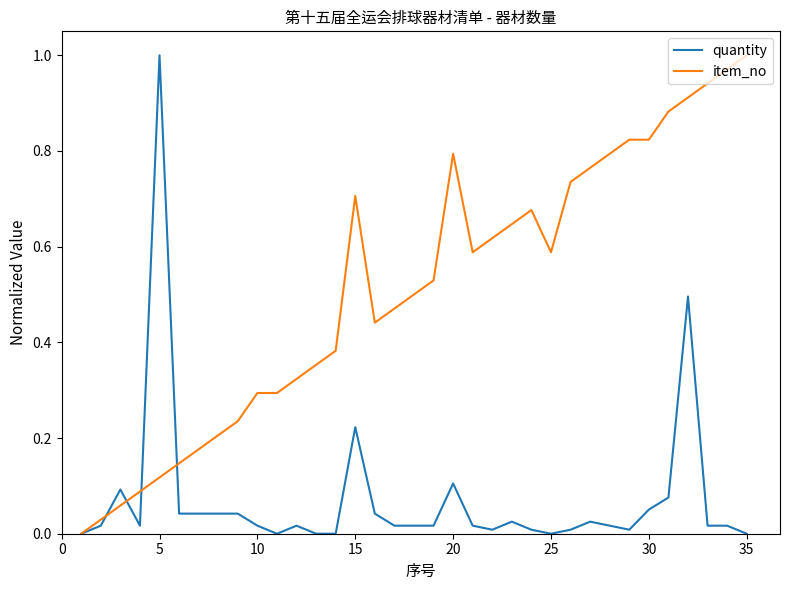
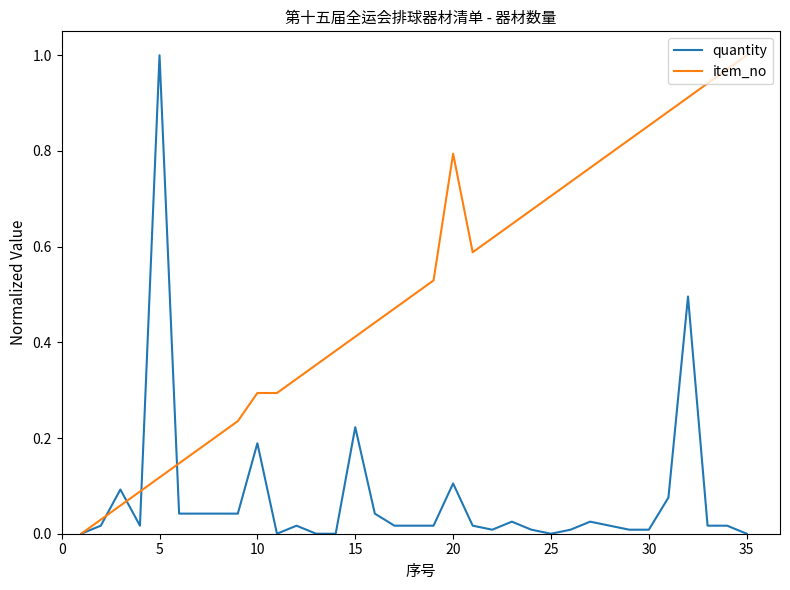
  {
    "quantity": {
      "5": 1.00,
-     "10": 0.02,
+     "10": 0.19,
      "15": 0.22,
      "20": 0.11,
      "25": 0.00,
-     "30": 0.05,
+     "30": 0.01,
      "35": 0.00
    },
    "item_no": {
      "5": 0.12,
      "10": 0.29,
-     "15": 0.71,
+     "15": 0.41,
      "20": 0.79,
-     "25": 0.59,
-     "30": 0.82
+     "25": 0.71,
+     "30": 0.85
    }
  }
